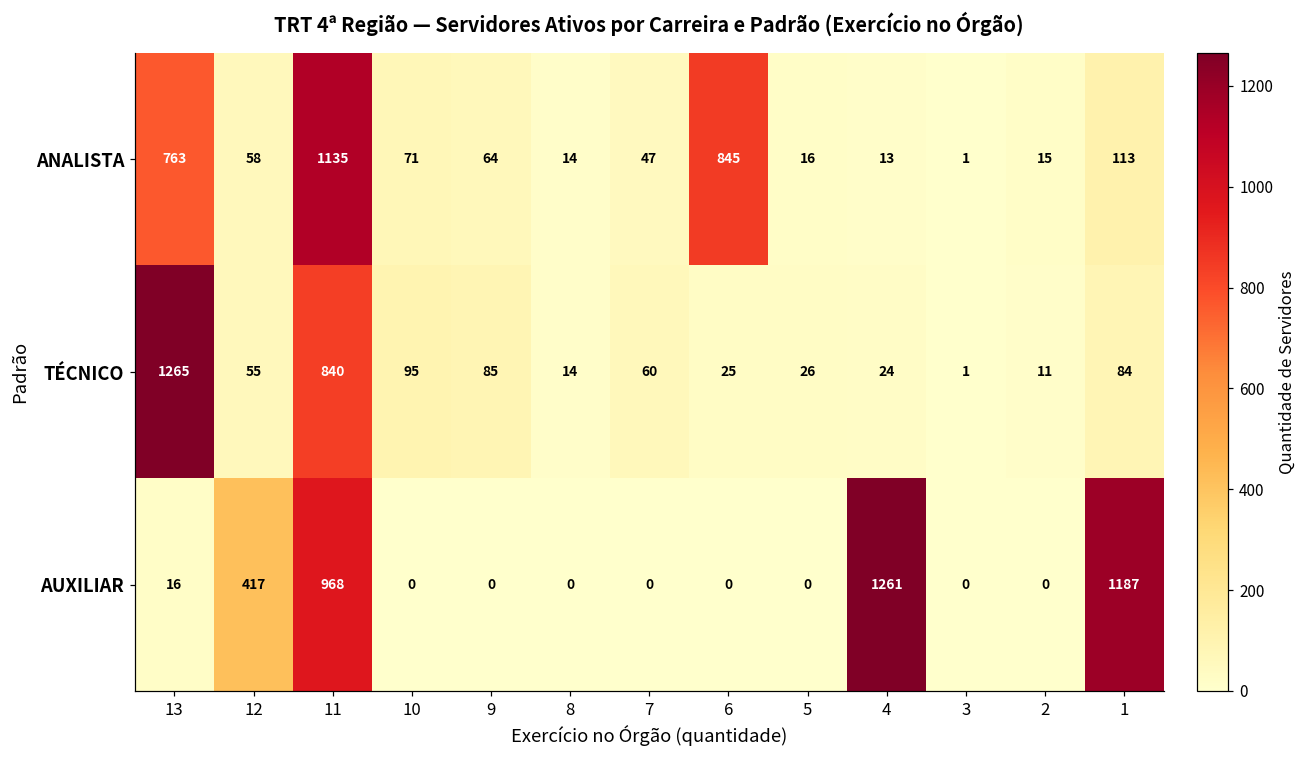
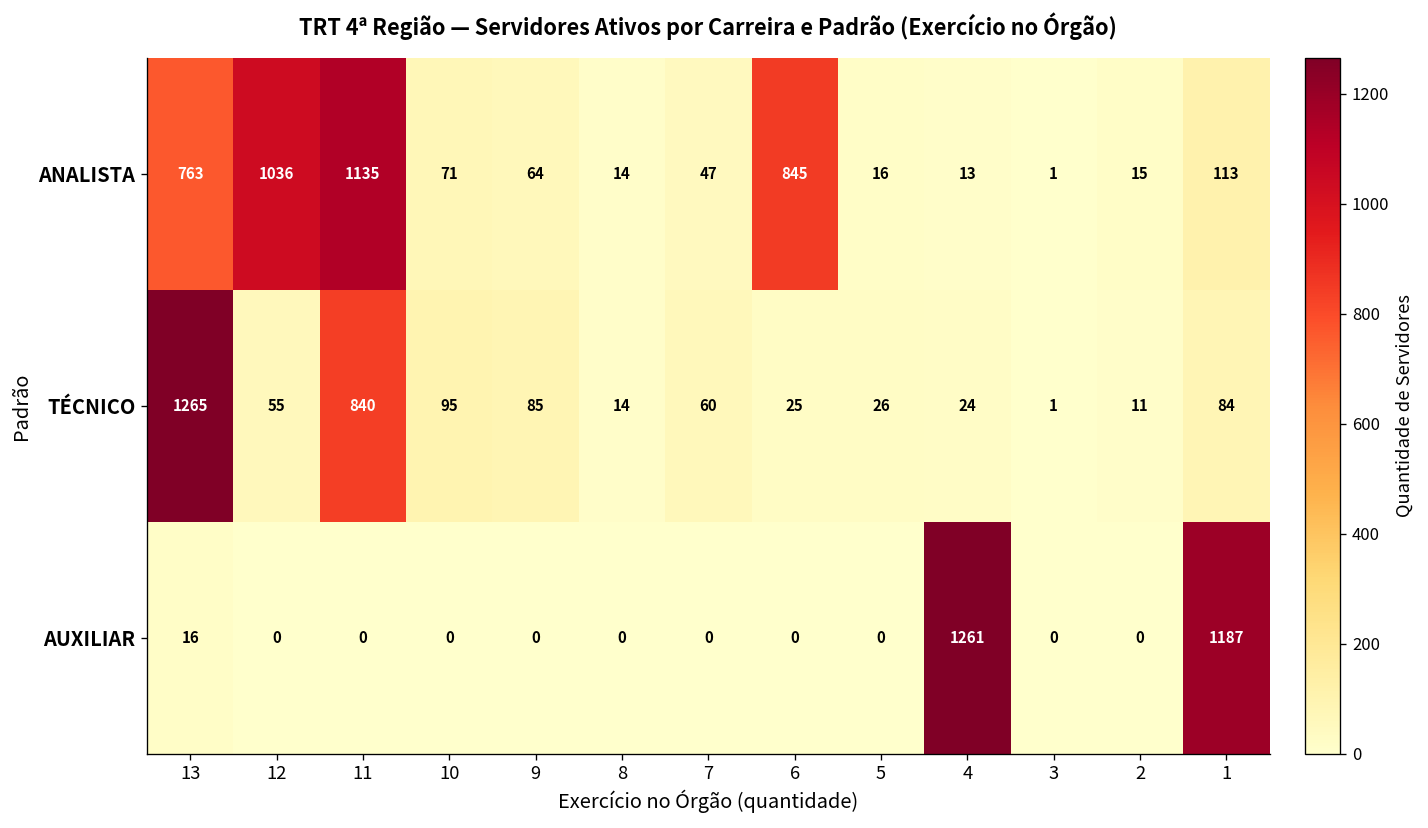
  {
    "ANALISTA": {
      "13": 763,
-     "12": 58,
+     "12": 1036,
      "11": 1135,
      "10": 71,
      "9": 64,
      "8": 14,
      "7": 47,
      "6": 845,
      "5": 16,
      "4": 13,
      "3": 1,
      "2": 15,
      "1": 113
    },
    "TÉCNICO": {
      "13": 1265,
      "12": 55,
      "11": 840,
      "10": 95,
      "9": 85,
      "8": 14,
      "7": 60,
      "6": 25,
      "5": 26,
      "4": 24,
      "3": 1,
      "2": 11,
      "1": 84
    },
    "AUXILIAR": {
      "13": 16,
-     "12": 417,
-     "11": 968,
+     "12": 0,
+     "11": 0,
      "10": 0,
      "9": 0,
      "8": 0,
      "7": 0,
      "6": 0,
      "5": 0,
      "4": 1261,
      "3": 0,
      "2": 0,
      "1": 1187
    }
  }
